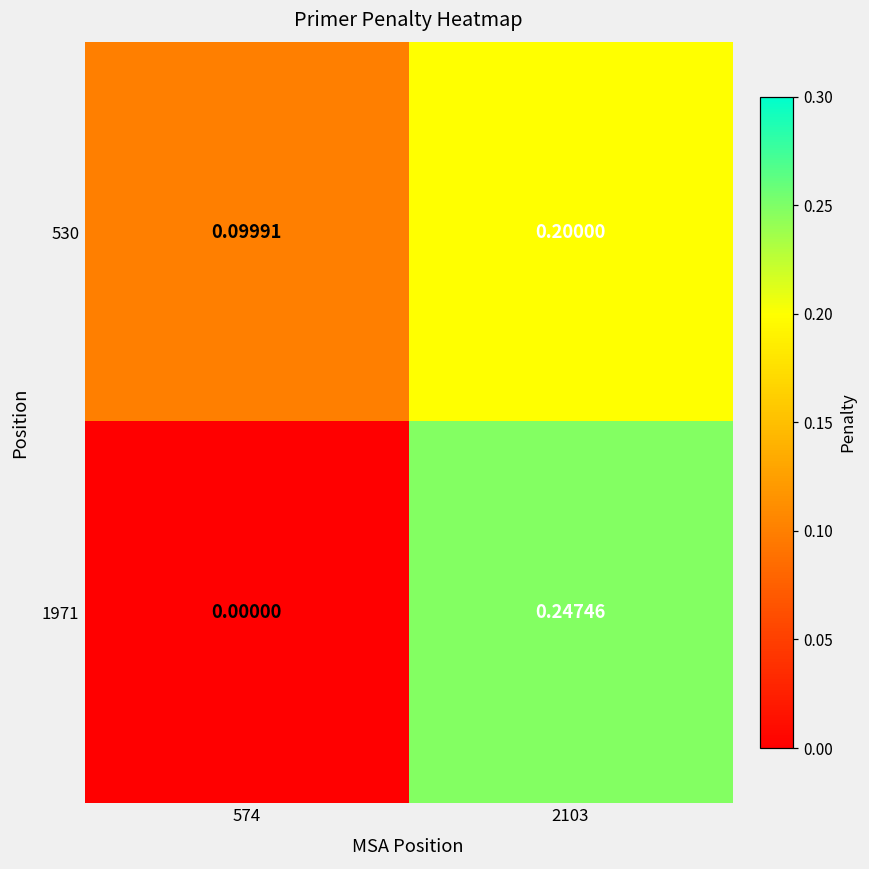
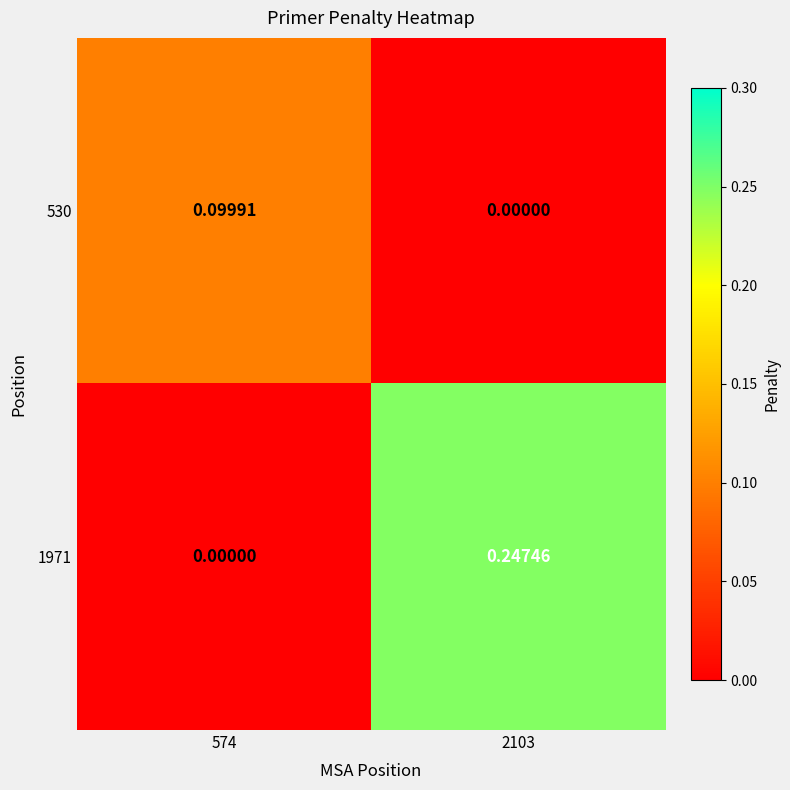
  {
    "530": {
      "574": 0.09991,
-     "2103": 0.20000
+     "2103": 0.00000
    },
    "1971": {
      "574": 0.00000,
      "2103": 0.24746
    }
  }
